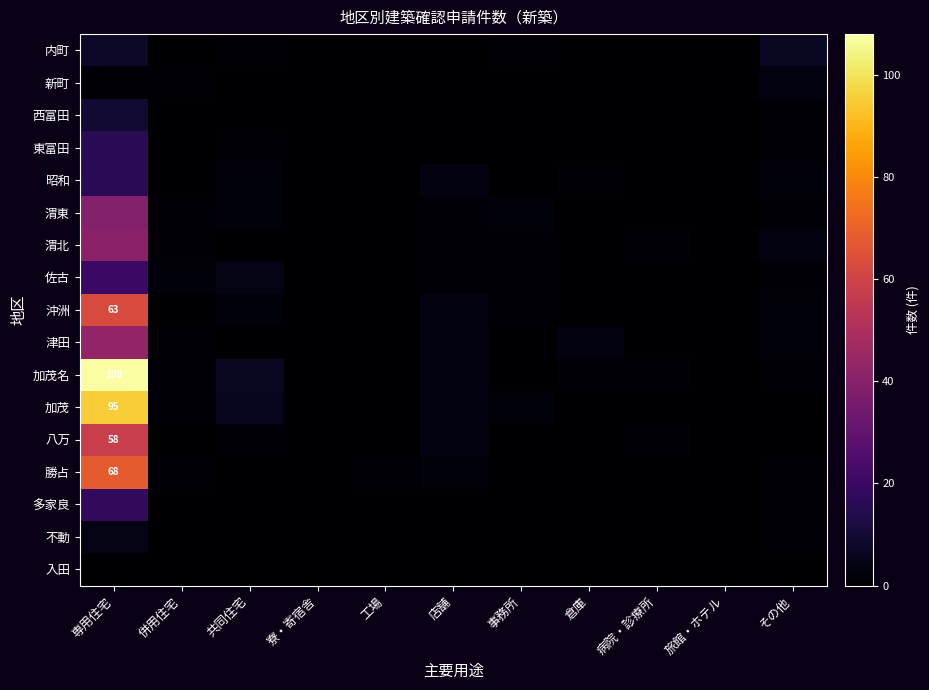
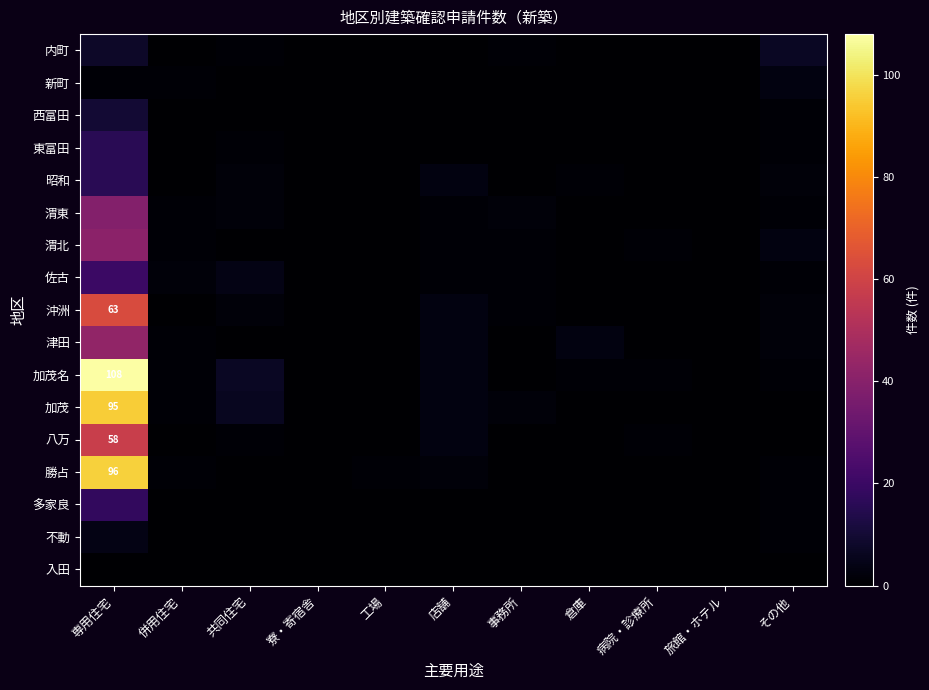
  {
    "沖洲": {
      "専用住宅": 63
    },
    "加茂名": {
      "専用住宅": 108
    },
    "加茂": {
      "専用住宅": 95
    },
    "八万": {
      "専用住宅": 58
    },
    "勝占": {
-     "専用住宅": 68
+     "専用住宅": 96
    }
  }
